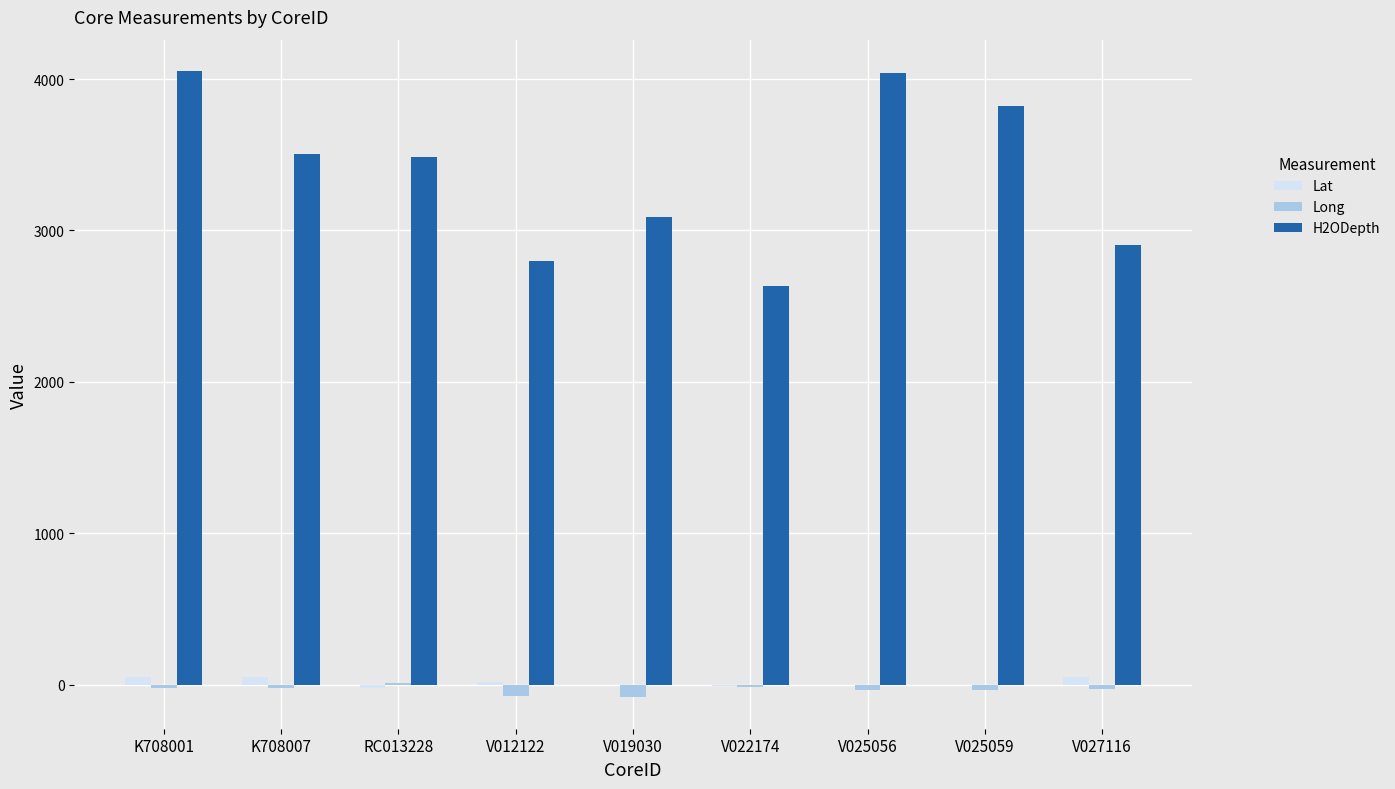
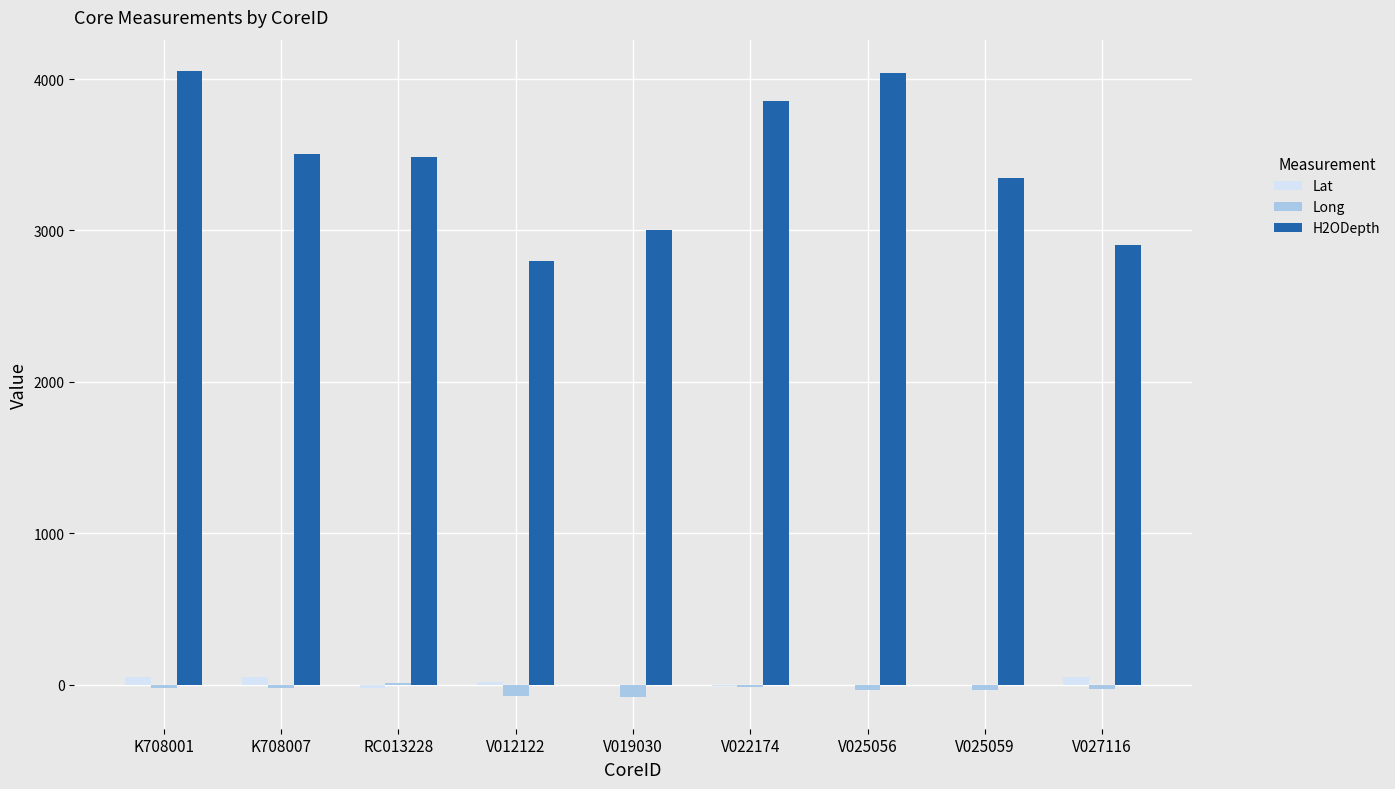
  {
    "H2ODepth": {
      "K708001": 4050,
      "K708007": 3500,
      "RC013228": 3490,
      "V012122": 2800,
-     "V019030": 3090,
-     "V022174": 2630,
+     "V019030": 3000,
+     "V022174": 3860,
      "V025056": 4040,
-     "V025059": 3820,
+     "V025059": 3350,
      "V027116": 2900
    }
  }
